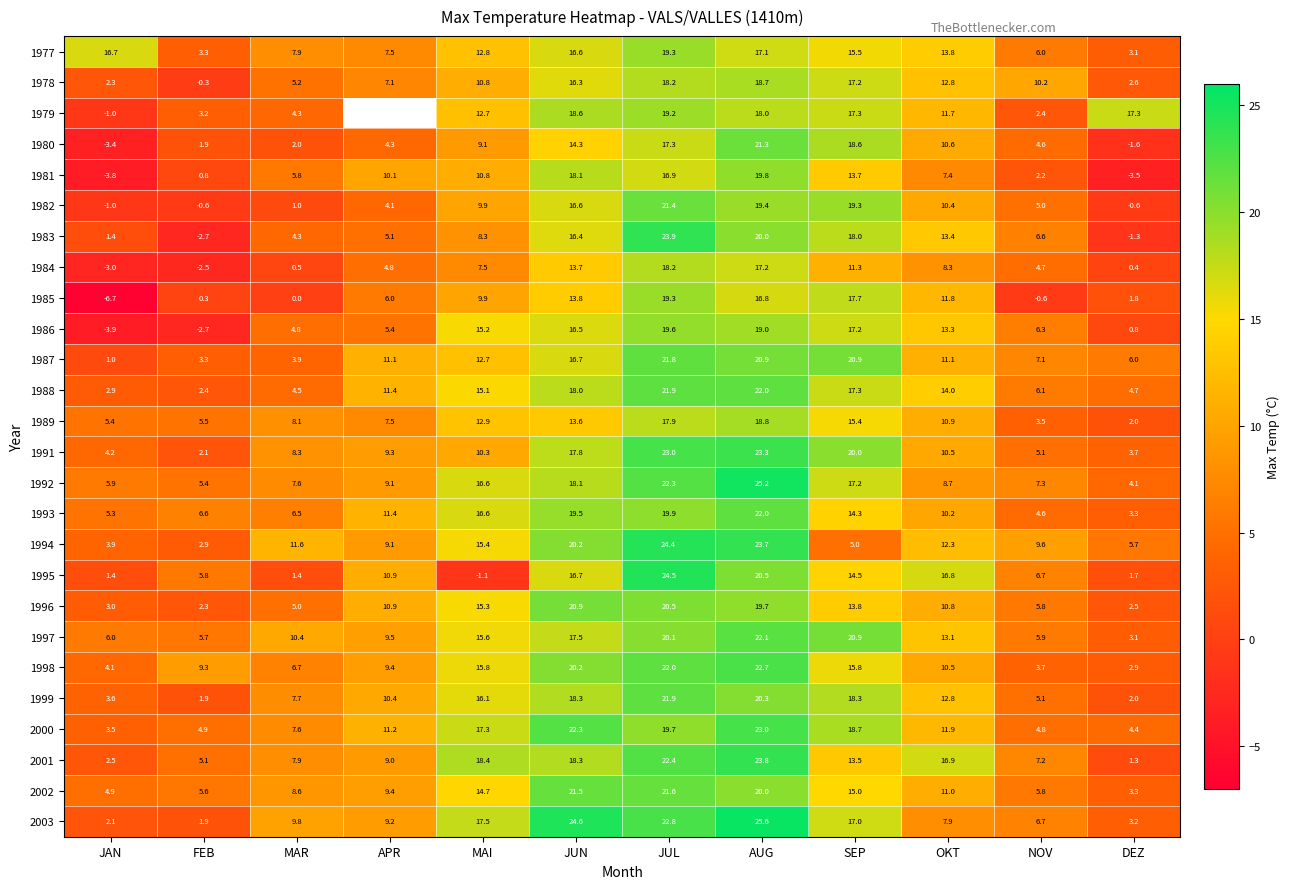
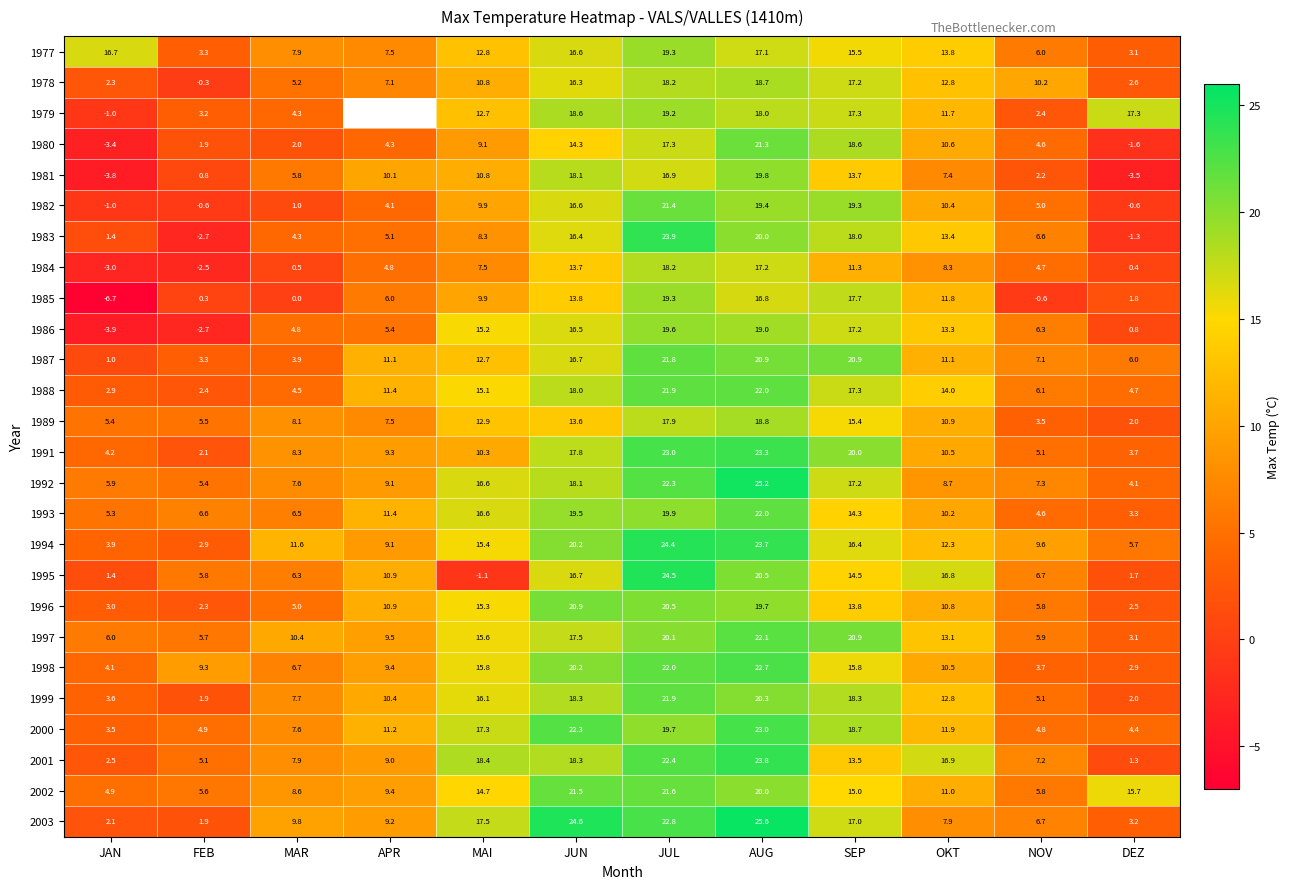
  {
    "1994": {
      "JAN": 3.9,
      "FEB": 2.9,
      "MAR": 11.6,
      "APR": 9.1,
      "MAI": 15.4,
      "JUN": 20.2,
      "JUL": 24.4,
      "AUG": 23.7,
-     "SEP": 5.0,
+     "SEP": 16.4,
      "OKT": 12.3,
      "NOV": 9.6,
      "DEZ": 5.7
    },
    "1995": {
      "JAN": 1.4,
      "FEB": 5.8,
-     "MAR": 1.4,
+     "MAR": 6.3,
      "APR": 10.9,
      "MAI": -1.1,
      "JUN": 16.7,
      "JUL": 24.5,
      "AUG": 20.5,
      "SEP": 14.5,
      "OKT": 16.8,
      "NOV": 6.7,
      "DEZ": 1.7
    },
    "2002": {
      "JAN": 4.9,
      "FEB": 5.6,
      "MAR": 8.6,
      "APR": 9.4,
      "MAI": 14.7,
      "JUN": 21.5,
      "JUL": 21.6,
      "AUG": 20.0,
      "SEP": 15.0,
      "OKT": 11.0,
      "NOV": 5.8,
-     "DEZ": 3.3
+     "DEZ": 15.7
    }
  }
